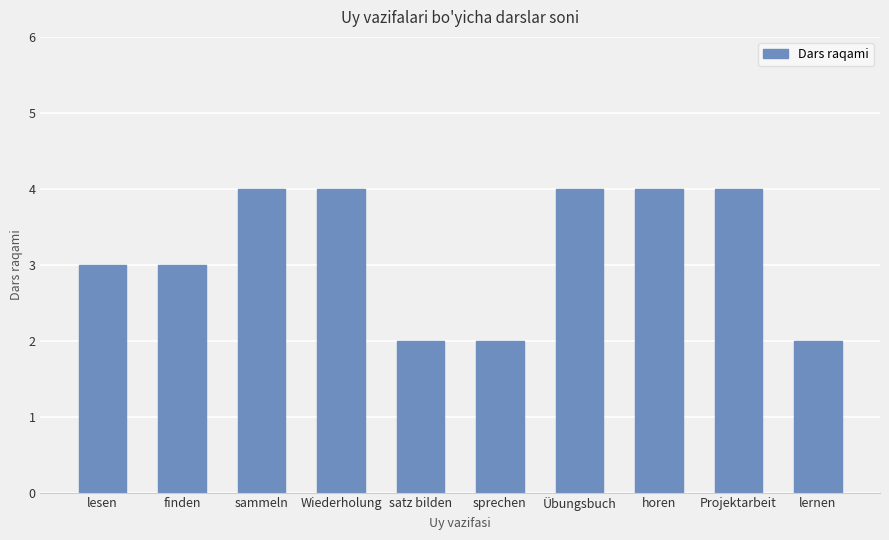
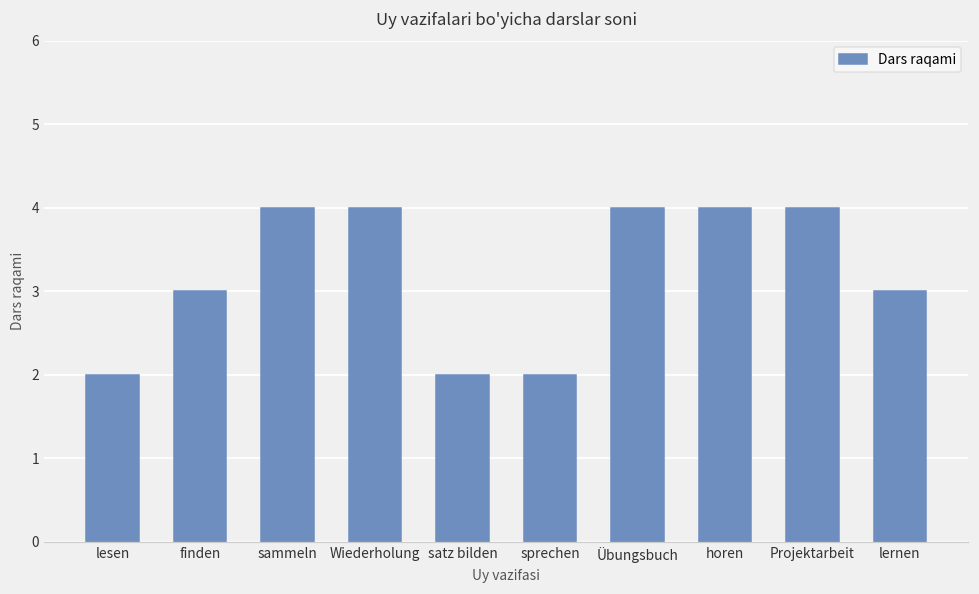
  {
-   "lesen": 3,
+   "lesen": 2,
    "finden": 3,
    "sammeln": 4,
    "Wiederholung": 4,
    "satz bilden": 2,
    "sprechen": 2,
    "Übungsbuch": 4,
    "horen": 4,
    "Projektarbeit": 4,
-   "lernen": 2
+   "lernen": 3
  }
